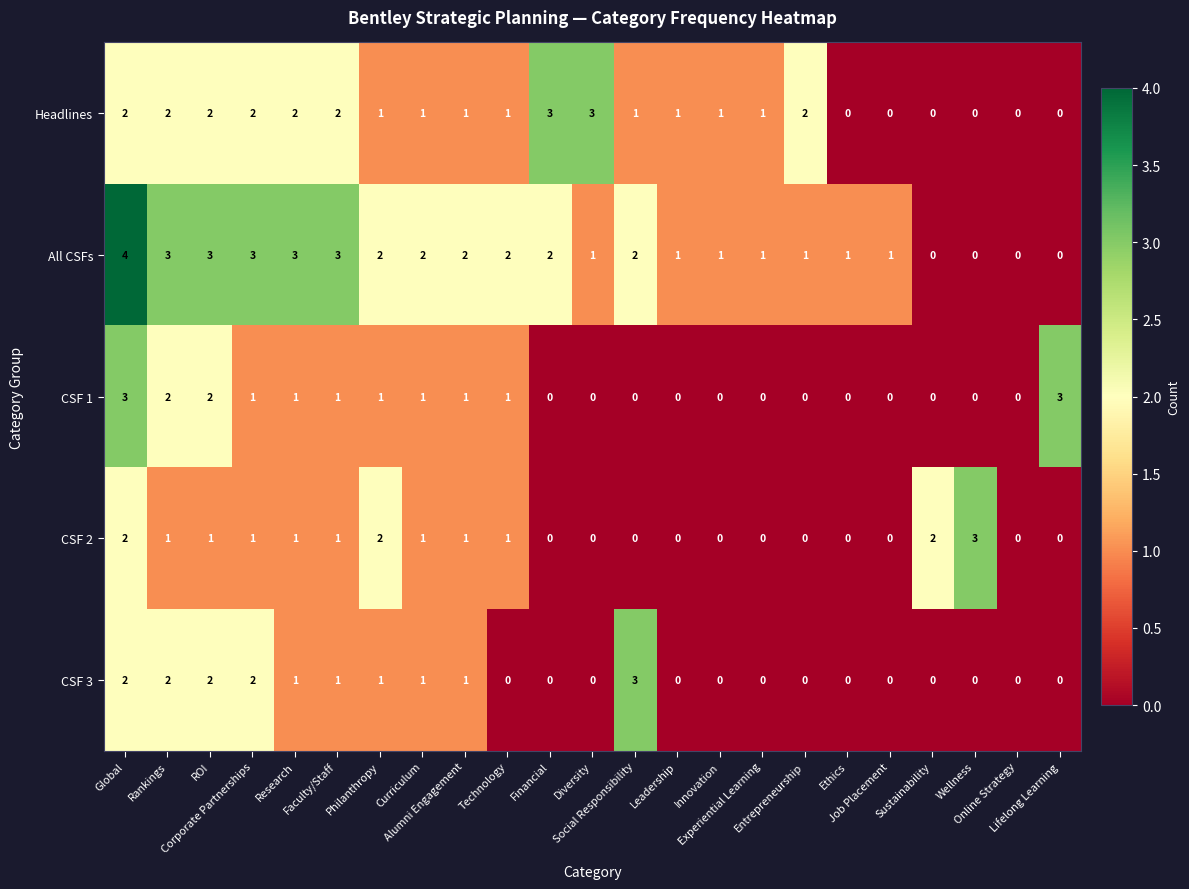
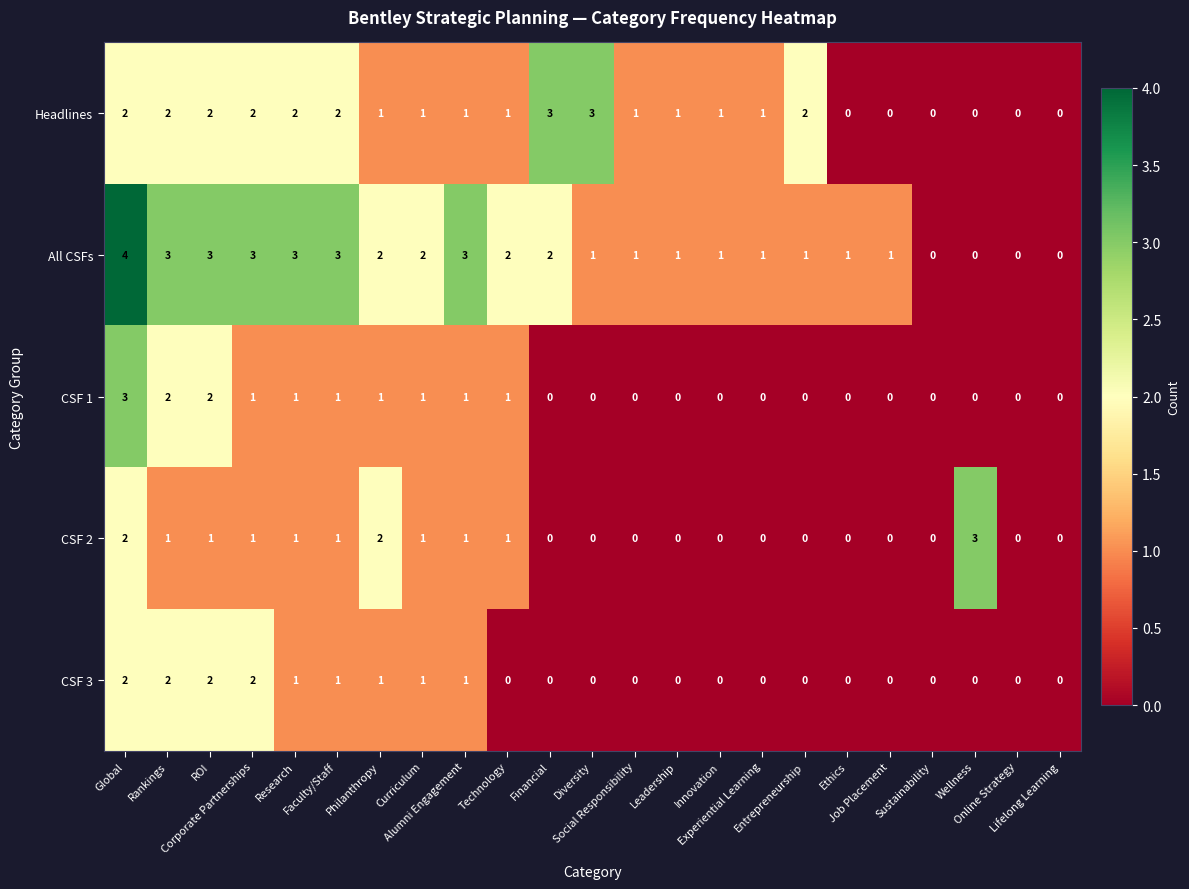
  {
    "Headlines": {
      "Global": 2,
      "Rankings": 2,
      "ROI": 2,
      "Corporate Partnerships": 2,
      "Research": 2,
      "Faculty/Staff": 2,
      "Philanthropy": 1,
      "Curriculum": 1,
      "Alumni Engagement": 1,
      "Technology": 1,
      "Financial": 3,
      "Diversity": 3,
      "Social Responsibility": 1,
      "Leadership": 1,
      "Innovation": 1,
      "Experiential Learning": 1,
      "Entrepreneurship": 2,
      "Ethics": 0,
      "Job Placement": 0,
      "Sustainability": 0,
      "Wellness": 0,
      "Online Strategy": 0,
      "Lifelong Learning": 0
    },
    "All CSFs": {
      "Global": 4,
      "Rankings": 3,
      "ROI": 3,
      "Corporate Partnerships": 3,
      "Research": 3,
      "Faculty/Staff": 3,
      "Philanthropy": 2,
      "Curriculum": 2,
-     "Alumni Engagement": 2,
+     "Alumni Engagement": 3,
      "Technology": 2,
      "Financial": 2,
      "Diversity": 1,
-     "Social Responsibility": 2,
+     "Social Responsibility": 1,
      "Leadership": 1,
      "Innovation": 1,
      "Experiential Learning": 1,
      "Entrepreneurship": 1,
      "Ethics": 1,
      "Job Placement": 1,
      "Sustainability": 0,
      "Wellness": 0,
      "Online Strategy": 0,
      "Lifelong Learning": 0
    },
    "CSF 1": {
      "Global": 3,
      "Rankings": 2,
      "ROI": 2,
      "Corporate Partnerships": 1,
      "Research": 1,
      "Faculty/Staff": 1,
      "Philanthropy": 1,
      "Curriculum": 1,
      "Alumni Engagement": 1,
      "Technology": 1,
      "Financial": 0,
      "Diversity": 0,
      "Social Responsibility": 0,
      "Leadership": 0,
      "Innovation": 0,
      "Experiential Learning": 0,
      "Entrepreneurship": 0,
      "Ethics": 0,
      "Job Placement": 0,
      "Sustainability": 0,
      "Wellness": 0,
      "Online Strategy": 0,
-     "Lifelong Learning": 3
+     "Lifelong Learning": 0
    },
    "CSF 2": {
      "Global": 2,
      "Rankings": 1,
      "ROI": 1,
      "Corporate Partnerships": 1,
      "Research": 1,
      "Faculty/Staff": 1,
      "Philanthropy": 2,
      "Curriculum": 1,
      "Alumni Engagement": 1,
      "Technology": 1,
      "Financial": 0,
      "Diversity": 0,
      "Social Responsibility": 0,
      "Leadership": 0,
      "Innovation": 0,
      "Experiential Learning": 0,
      "Entrepreneurship": 0,
      "Ethics": 0,
      "Job Placement": 0,
-     "Sustainability": 2,
+     "Sustainability": 0,
      "Wellness": 3,
      "Online Strategy": 0,
      "Lifelong Learning": 0
    },
    "CSF 3": {
      "Global": 2,
      "Rankings": 2,
      "ROI": 2,
      "Corporate Partnerships": 2,
      "Research": 1,
      "Faculty/Staff": 1,
      "Philanthropy": 1,
      "Curriculum": 1,
      "Alumni Engagement": 1,
      "Technology": 0,
      "Financial": 0,
      "Diversity": 0,
-     "Social Responsibility": 3,
+     "Social Responsibility": 0,
      "Leadership": 0,
      "Innovation": 0,
      "Experiential Learning": 0,
      "Entrepreneurship": 0,
      "Ethics": 0,
      "Job Placement": 0,
      "Sustainability": 0,
      "Wellness": 0,
      "Online Strategy": 0,
      "Lifelong Learning": 0
    }
  }
